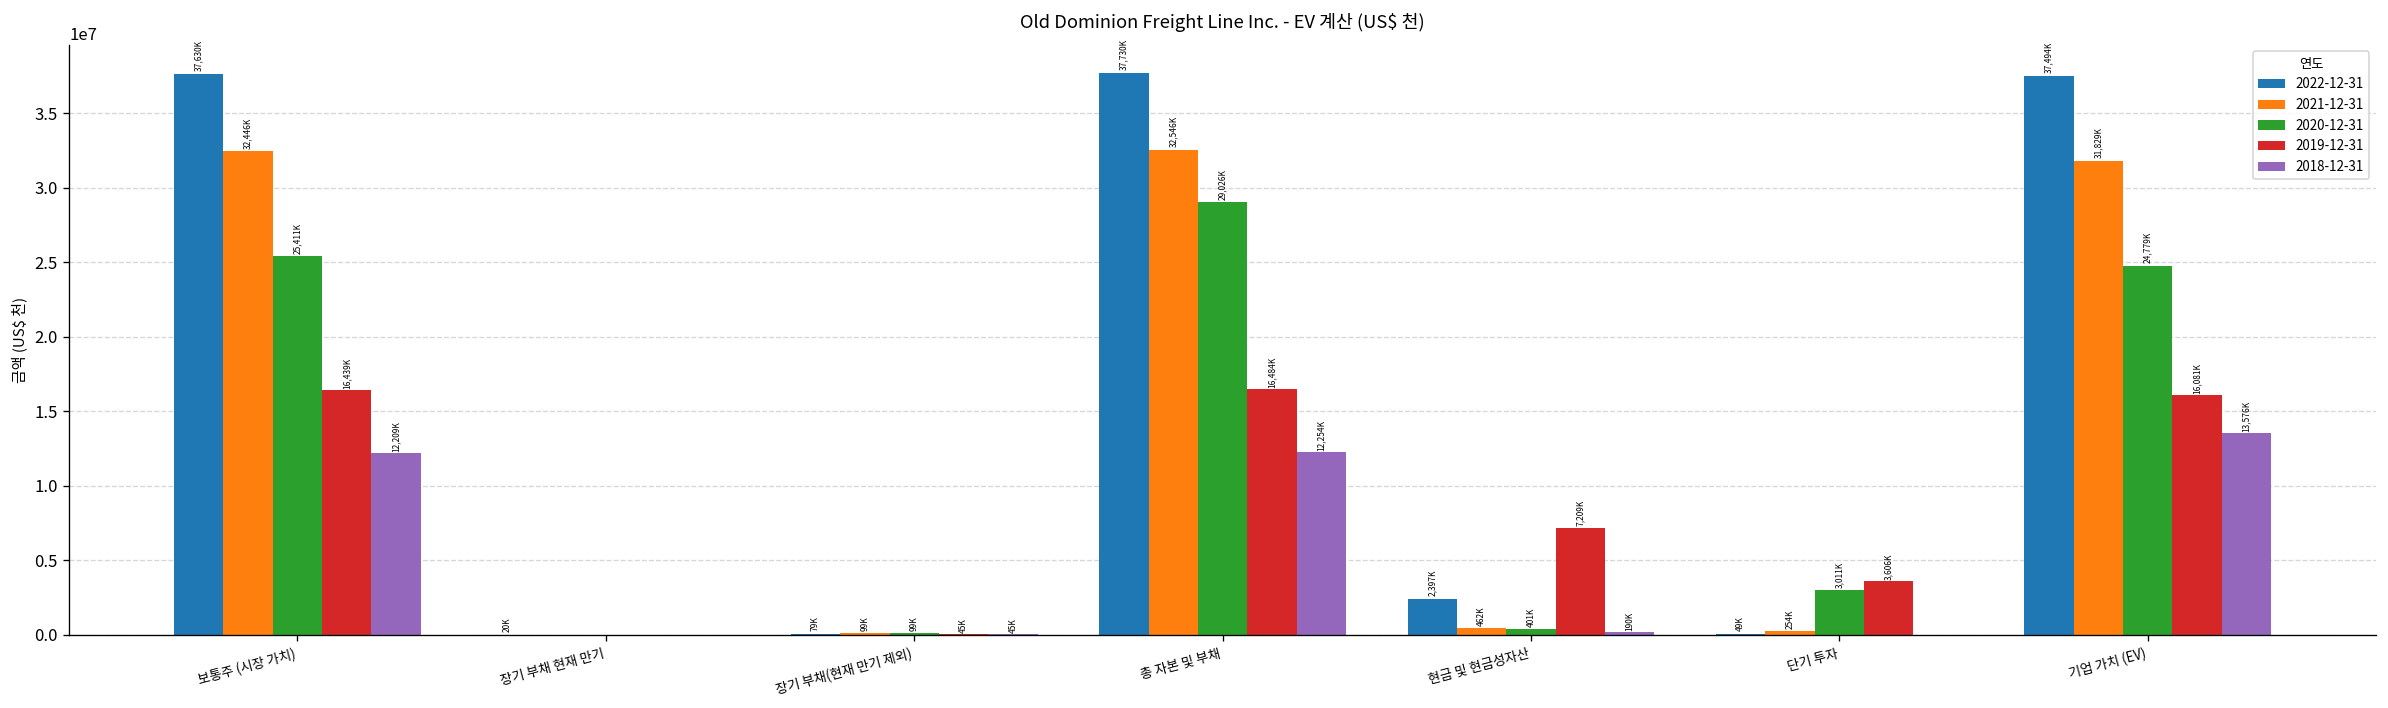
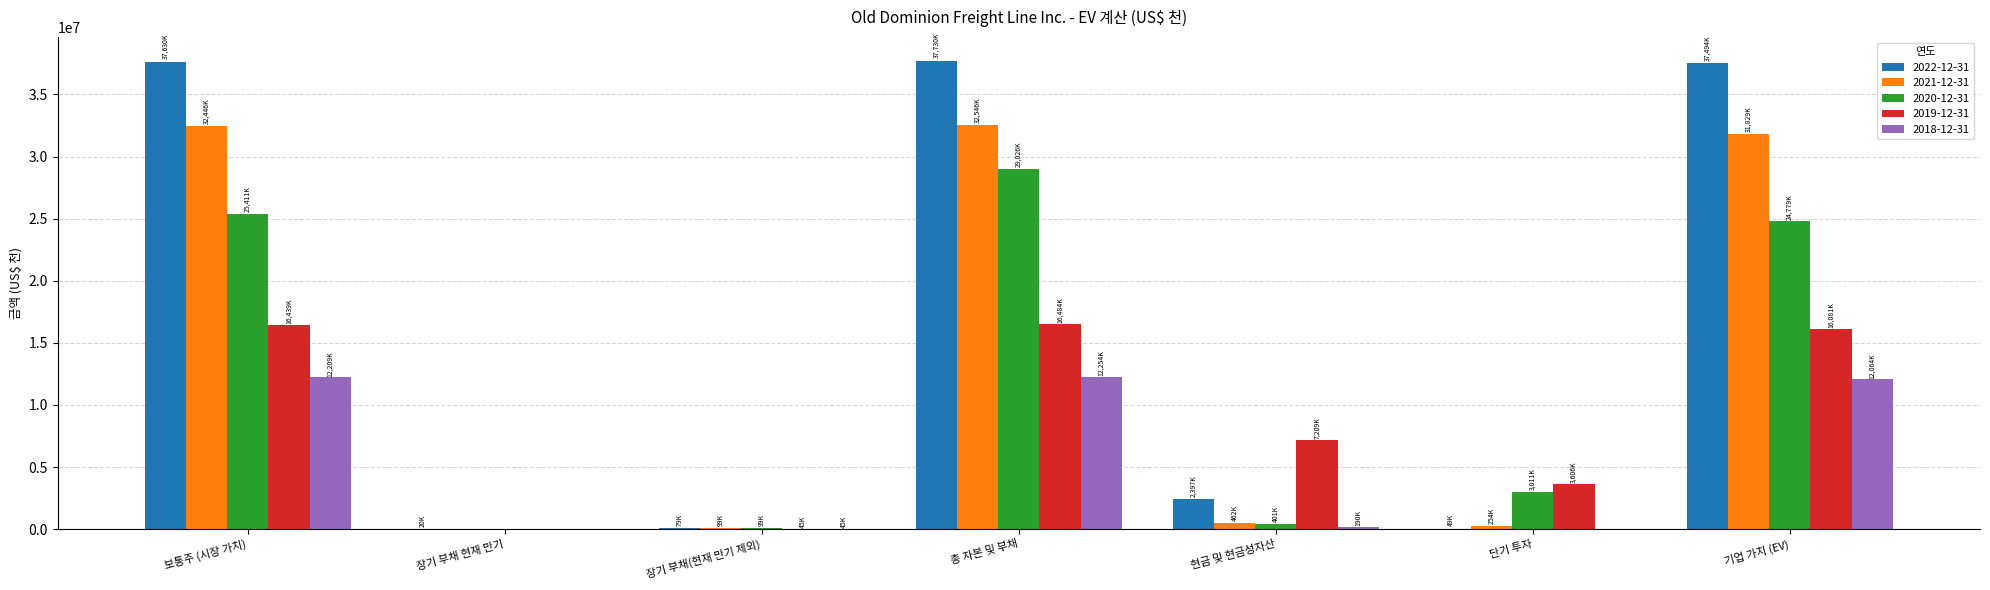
  {
    "2022-12-31": {
      "보통주 (시장 가치)": "37,630K",
      "장기 부채 현재 만기": "20K",
      "총 자본 및 부채": "37,730K",
      "현금 및 현금성자산": "2,397K",
      "단기 투자": "49K",
      "기업 가치 (EV)": "37,494K"
    },
    "2021-12-31": {
      "단기 투자": "254K"
    },
    "2020-12-31": {
      "현금 및 현금성자산": "401K"
    },
    "2019-12-31": {
      "장기 부채(현재 만기 제외)": "45K",
      "현금 및 현금성자산": "7,209K",
      "단기 투자": "3,606K",
      "기업 가치 (EV)": "16,081K"
    },
    "2018-12-31": {
      "장기 부채(현재 만기 제외)": "45K",
      "현금 및 현금성자산": "190K",
-     "기업 가치 (EV)": "13,576K"
+     "기업 가치 (EV)": "12,064K"
    }
  }
